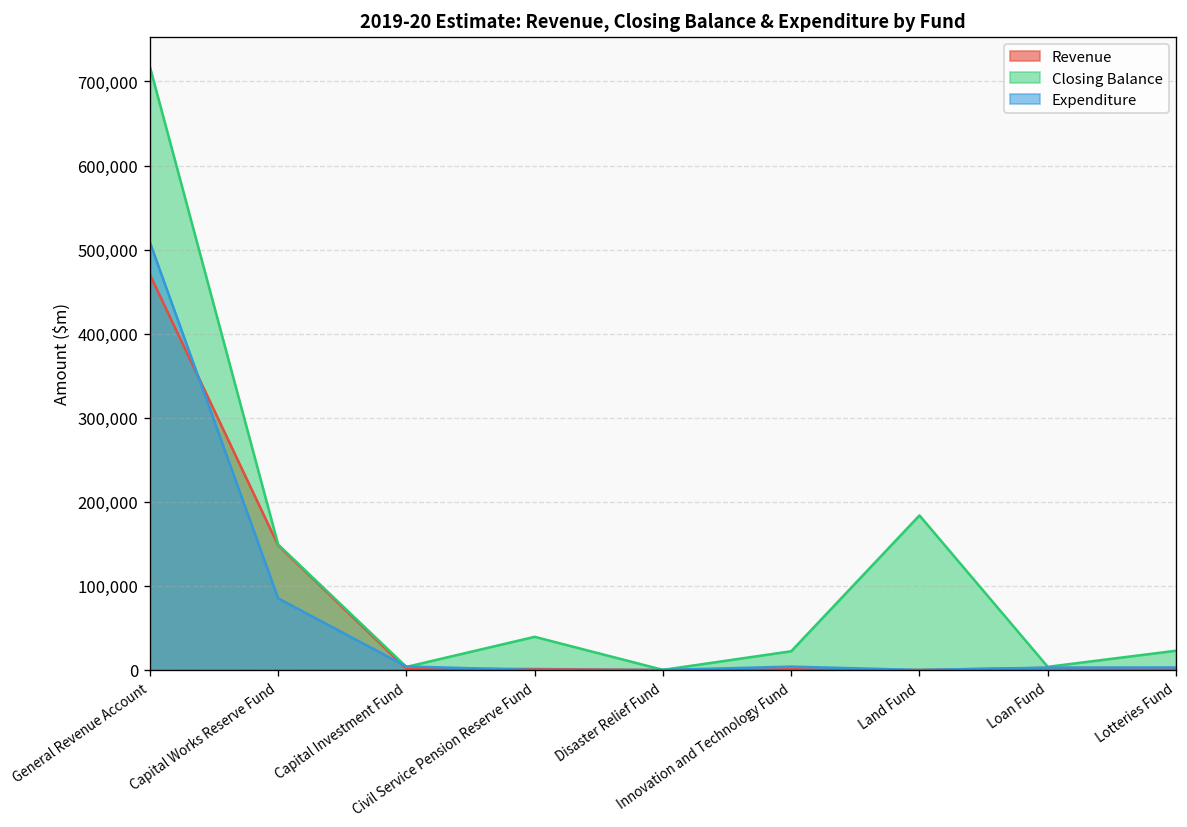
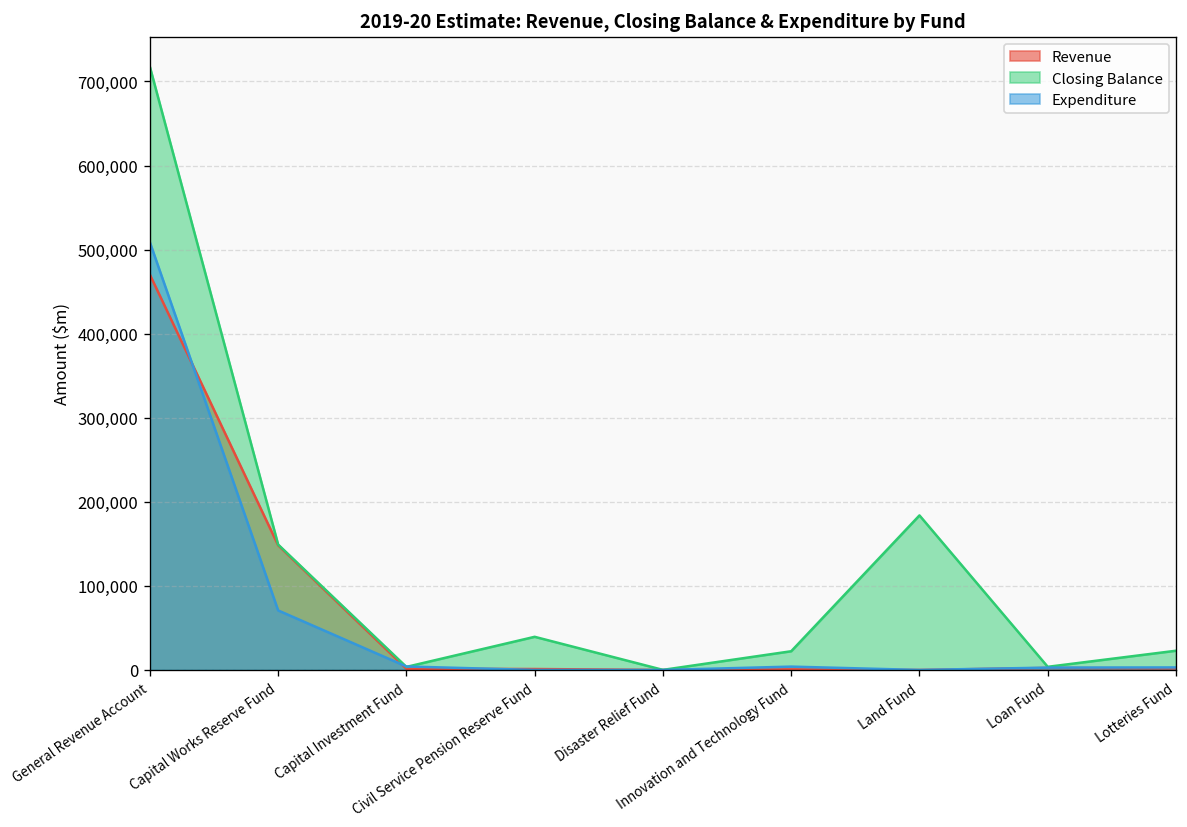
  {
    "Revenue": {
      "General Revenue Account": "470,000"
    },
    "Closing Balance": {
      "General Revenue Account": "720,000",
      "Civil Service Pension Reserve Fund": "40,000",
      "Innovation and Technology Fund": "20,000",
      "Land Fund": "180,000",
      "Lotteries Fund": "20,000"
    },
    "Expenditure": {
      "General Revenue Account": "510,000",
-     "Capital Works Reserve Fund": "90,000"
+     "Capital Works Reserve Fund": "70,000"
    }
  }
